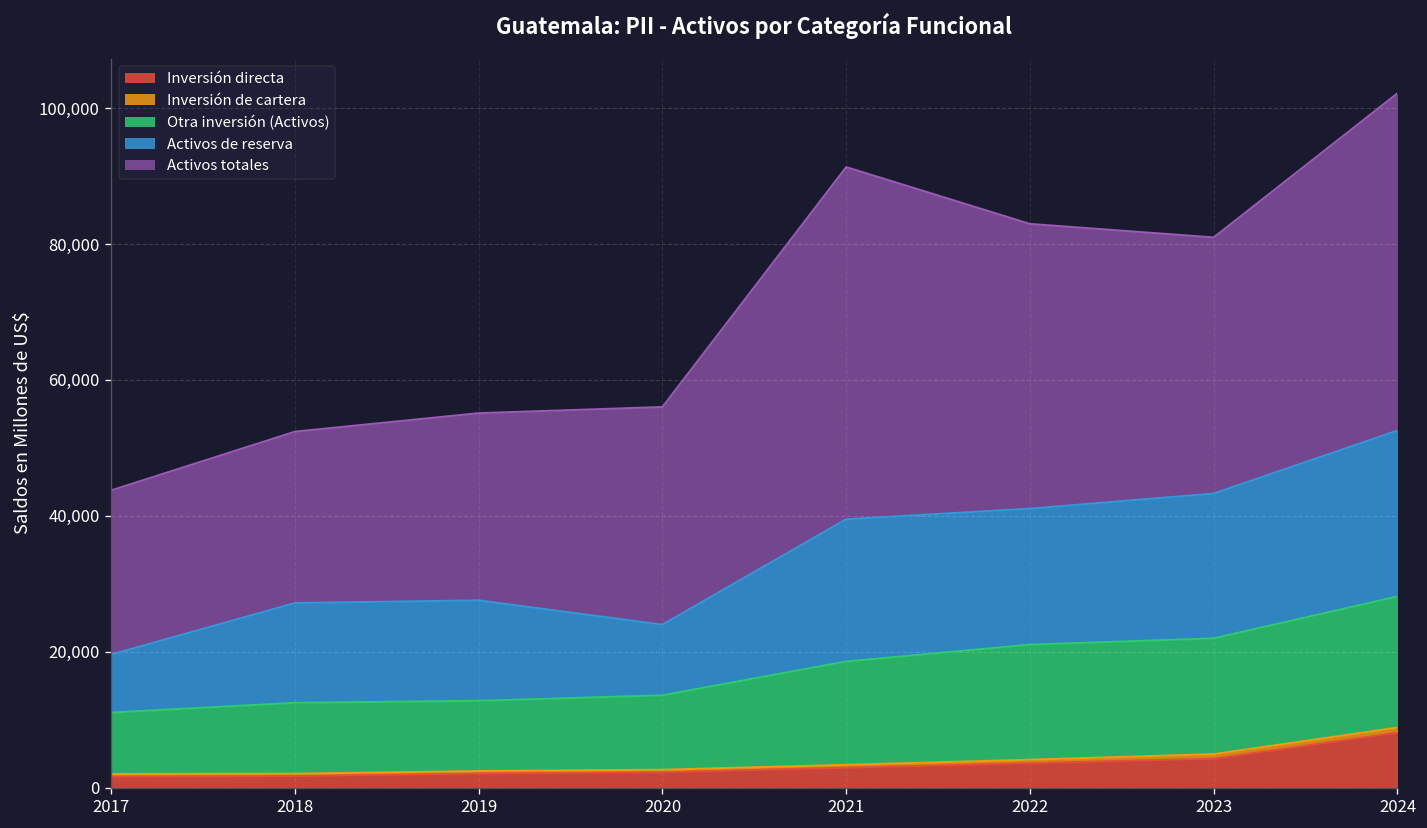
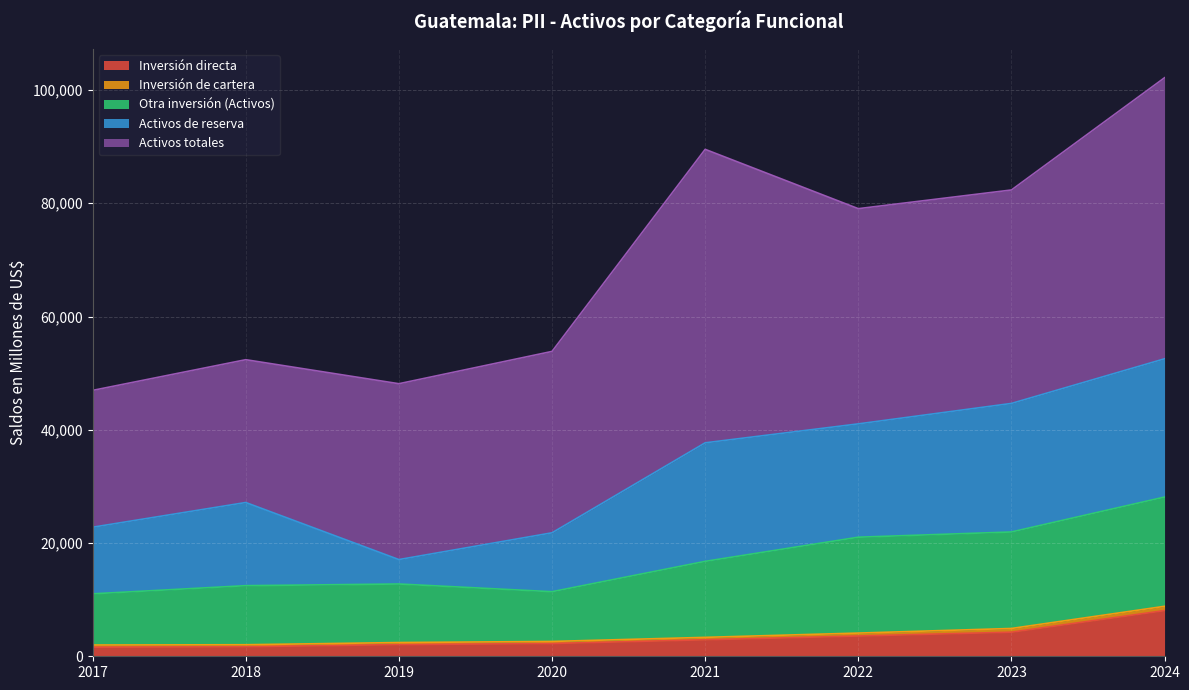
  {
    "Inversión directa": {
      "2022": "4,000",
      "2023": "4,000",
      "2024": "8,000"
    },
    "Inversión de cartera": {
      "2022": "1,000",
      "2023": "1,000",
      "2024": "1,000"
    },
    "Otra inversión (Activos)": {
      "2017": "9,000",
      "2018": "10,000",
      "2019": "10,000",
-     "2020": "11,000",
-     "2021": "15,000",
+     "2020": "9,000",
+     "2021": "13,000",
      "2022": "17,000",
      "2023": "17,000",
      "2024": "19,000"
    },
    "Activos de reserva": {
-     "2017": "9,000",
+     "2017": "12,000",
      "2018": "15,000",
-     "2019": "15,000",
+     "2019": "4,000",
      "2020": "10,000",
      "2021": "21,000",
      "2022": "20,000",
-     "2023": "21,000",
+     "2023": "23,000",
      "2024": "24,000"
    },
    "Activos totales": {
      "2017": "24,000",
      "2018": "25,000",
-     "2019": "28,000",
+     "2019": "31,000",
      "2020": "32,000",
      "2021": "52,000",
-     "2022": "42,000",
+     "2022": "38,000",
      "2023": "38,000",
      "2024": "50,000"
    }
  }
